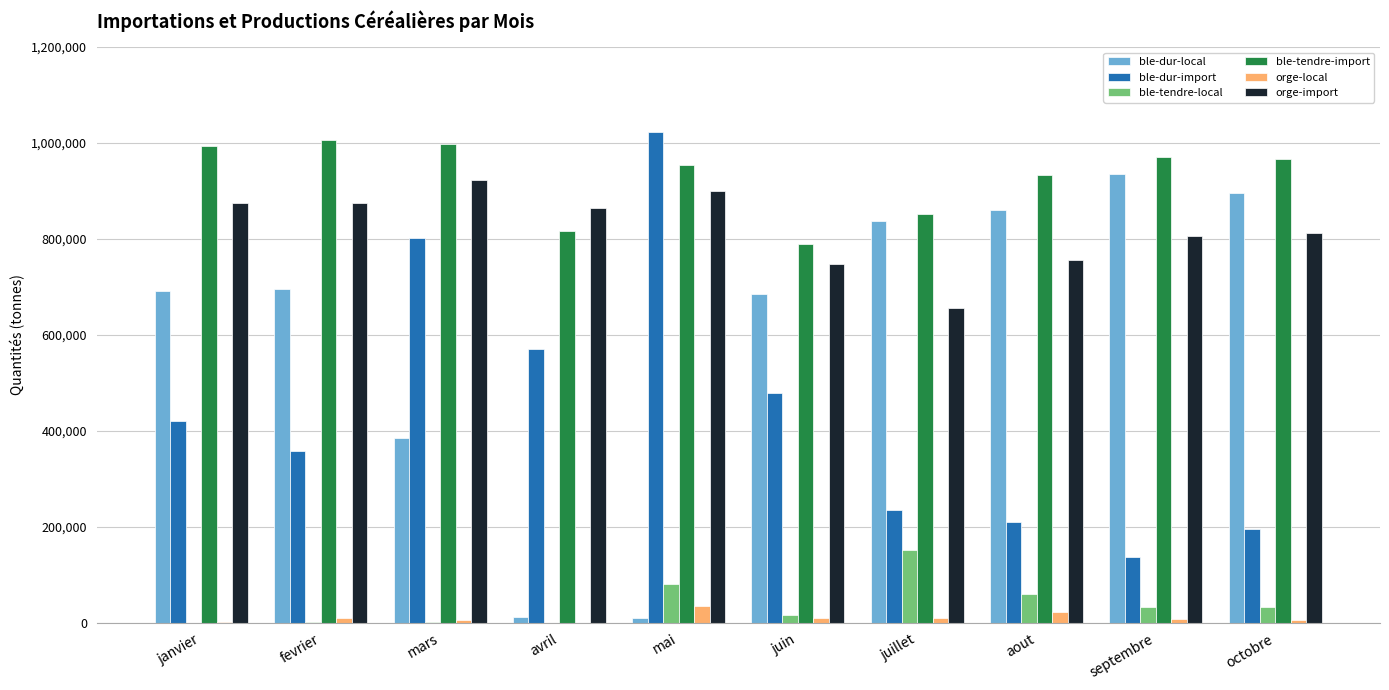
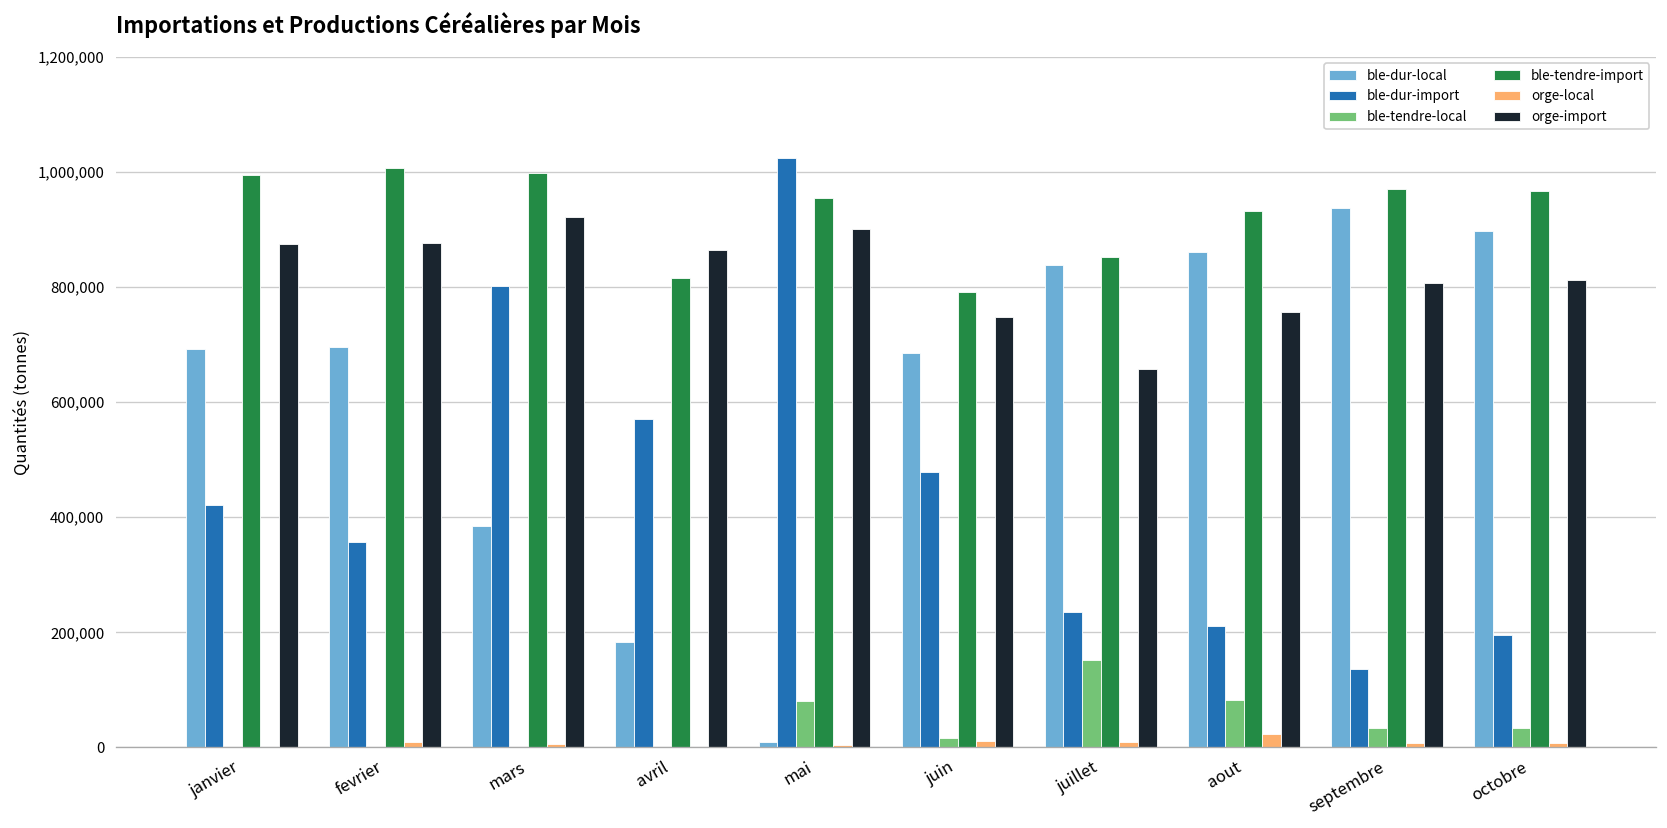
  {
    "ble-dur-local": {
      "janvier": "690,000",
      "fevrier": "690,000",
      "mars": "390,000",
-     "avril": "10,000",
+     "avril": "180,000",
      "mai": "10,000",
      "juin": "680,000",
      "juillet": "840,000",
      "aout": "860,000",
      "septembre": "940,000",
      "octobre": "900,000"
    },
    "ble-dur-import": {
      "janvier": "420,000",
      "fevrier": "360,000",
      "mars": "800,000",
      "avril": "570,000",
      "mai": "1,020,000",
      "juin": "480,000",
      "juillet": "230,000",
      "aout": "210,000",
      "septembre": "140,000",
      "octobre": "200,000"
    },
    "ble-tendre-local": {
      "mai": "80,000",
      "juin": "20,000",
      "juillet": "150,000",
-     "aout": "60,000",
+     "aout": "80,000",
      "septembre": "30,000",
      "octobre": "30,000"
    },
    "ble-tendre-import": {
      "janvier": "990,000",
      "fevrier": "1,010,000",
      "mars": "1,000,000",
      "avril": "820,000",
      "mai": "950,000",
      "juin": "790,000",
      "juillet": "850,000",
      "aout": "930,000",
      "septembre": "970,000",
      "octobre": "970,000"
    },
    "orge-local": {
      "fevrier": "10,000",
      "mars": "10,000",
      "avril": "0",
-     "mai": "40,000",
+     "mai": "0",
      "juin": "10,000",
      "juillet": "10,000",
      "aout": "20,000",
      "septembre": "10,000",
      "octobre": "10,000"
    },
    "orge-import": {
      "janvier": "870,000",
      "fevrier": "880,000",
      "mars": "920,000",
      "avril": "860,000",
      "mai": "900,000",
      "juin": "750,000",
      "juillet": "660,000",
      "aout": "760,000",
      "septembre": "810,000",
      "octobre": "810,000"
    }
  }
